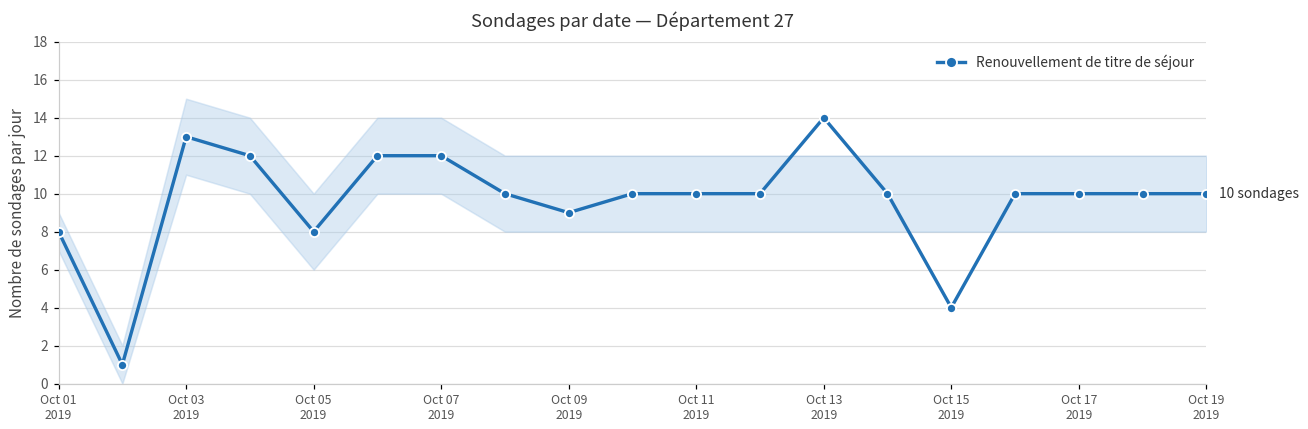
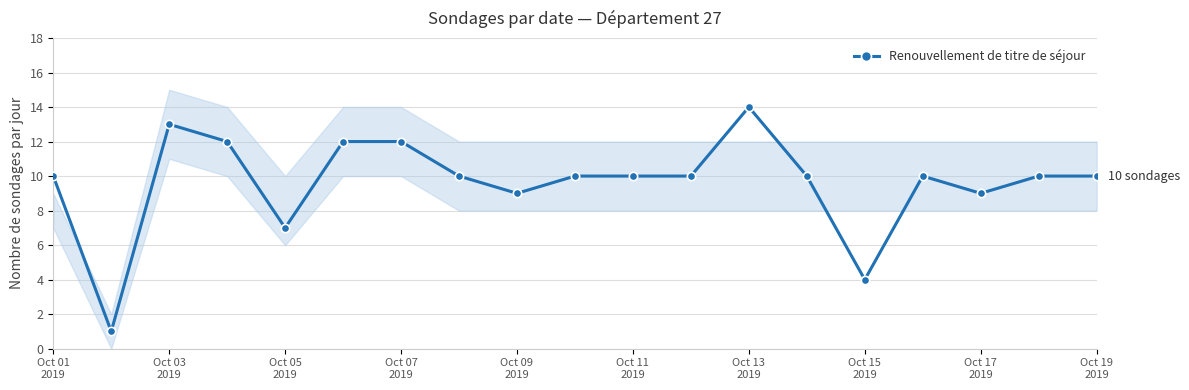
  {
    "Renouvellement de titre de séjour": {
-     "Oct 01 2019": 8,
+     "Oct 01 2019": 10,
      "Oct 03 2019": 13,
-     "Oct 05 2019": 8,
+     "Oct 05 2019": 7,
      "Oct 07 2019": 12,
      "Oct 09 2019": 9,
      "Oct 11 2019": 10,
      "Oct 13 2019": 14,
      "Oct 15 2019": 4,
-     "Oct 17 2019": 10
+     "Oct 17 2019": 9
    }
  }
